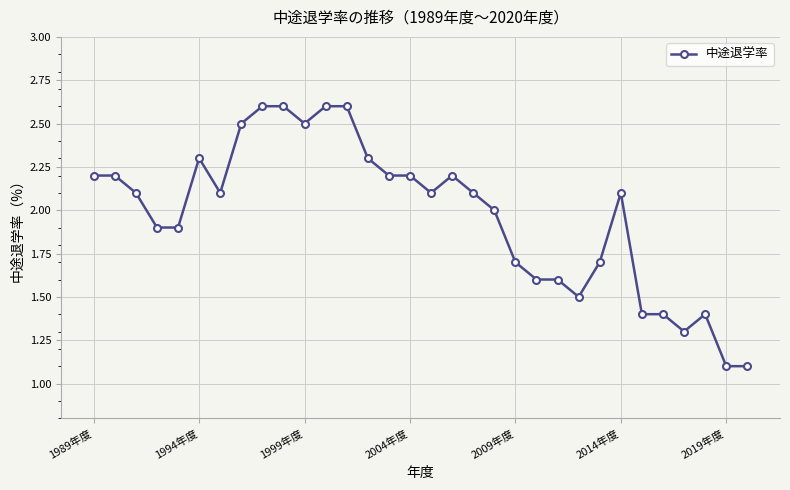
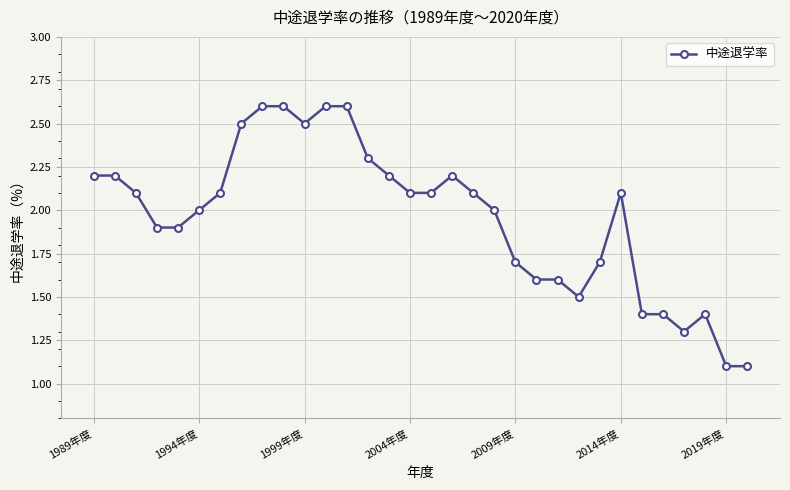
  {
    "1989年度": 2.2,
-   "1994年度": 2.3,
+   "1994年度": 2.0,
    "1999年度": 2.5,
-   "2004年度": 2.2,
+   "2004年度": 2.1,
    "2009年度": 1.7,
    "2014年度": 2.1,
    "2019年度": 1.1
  }
